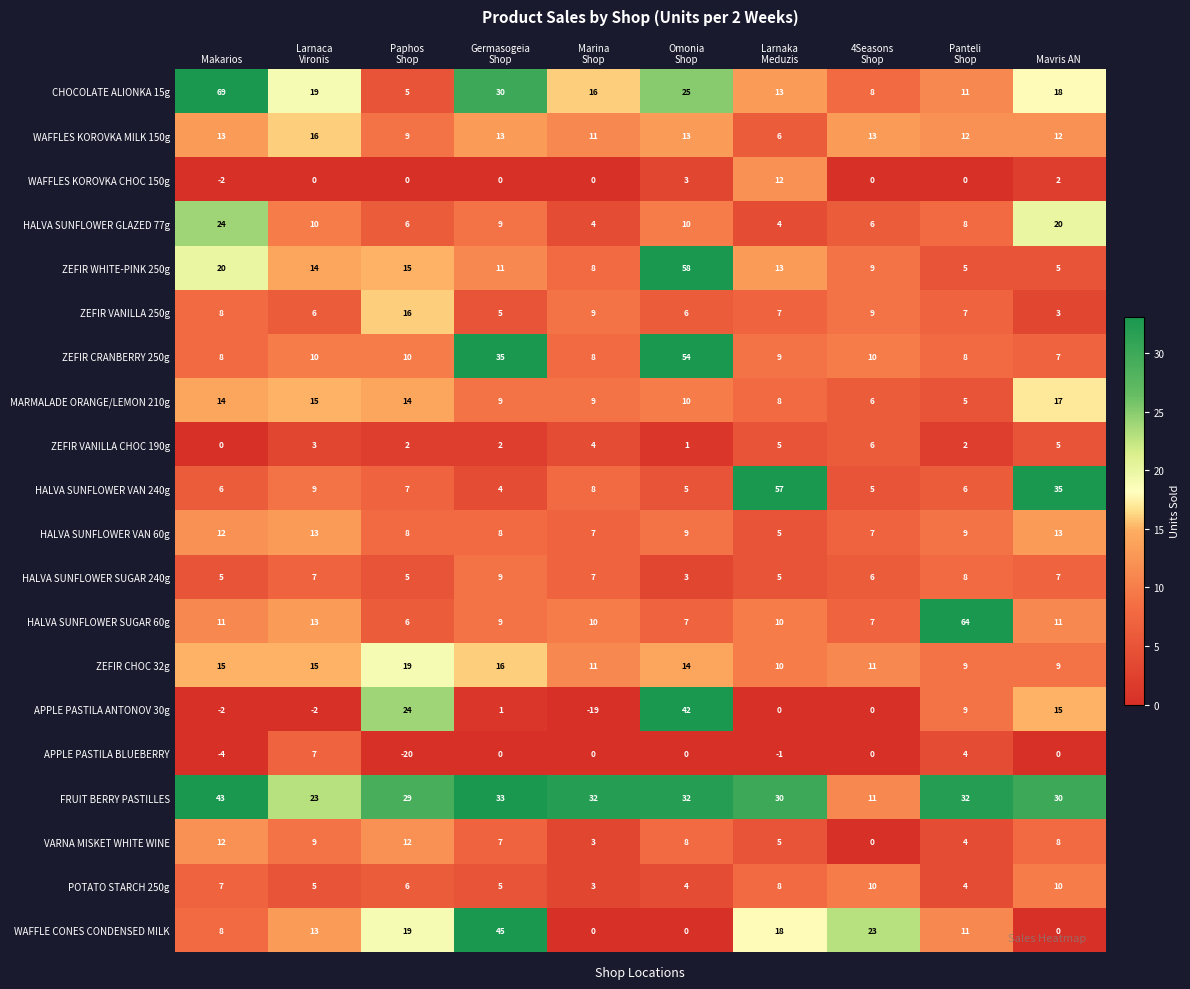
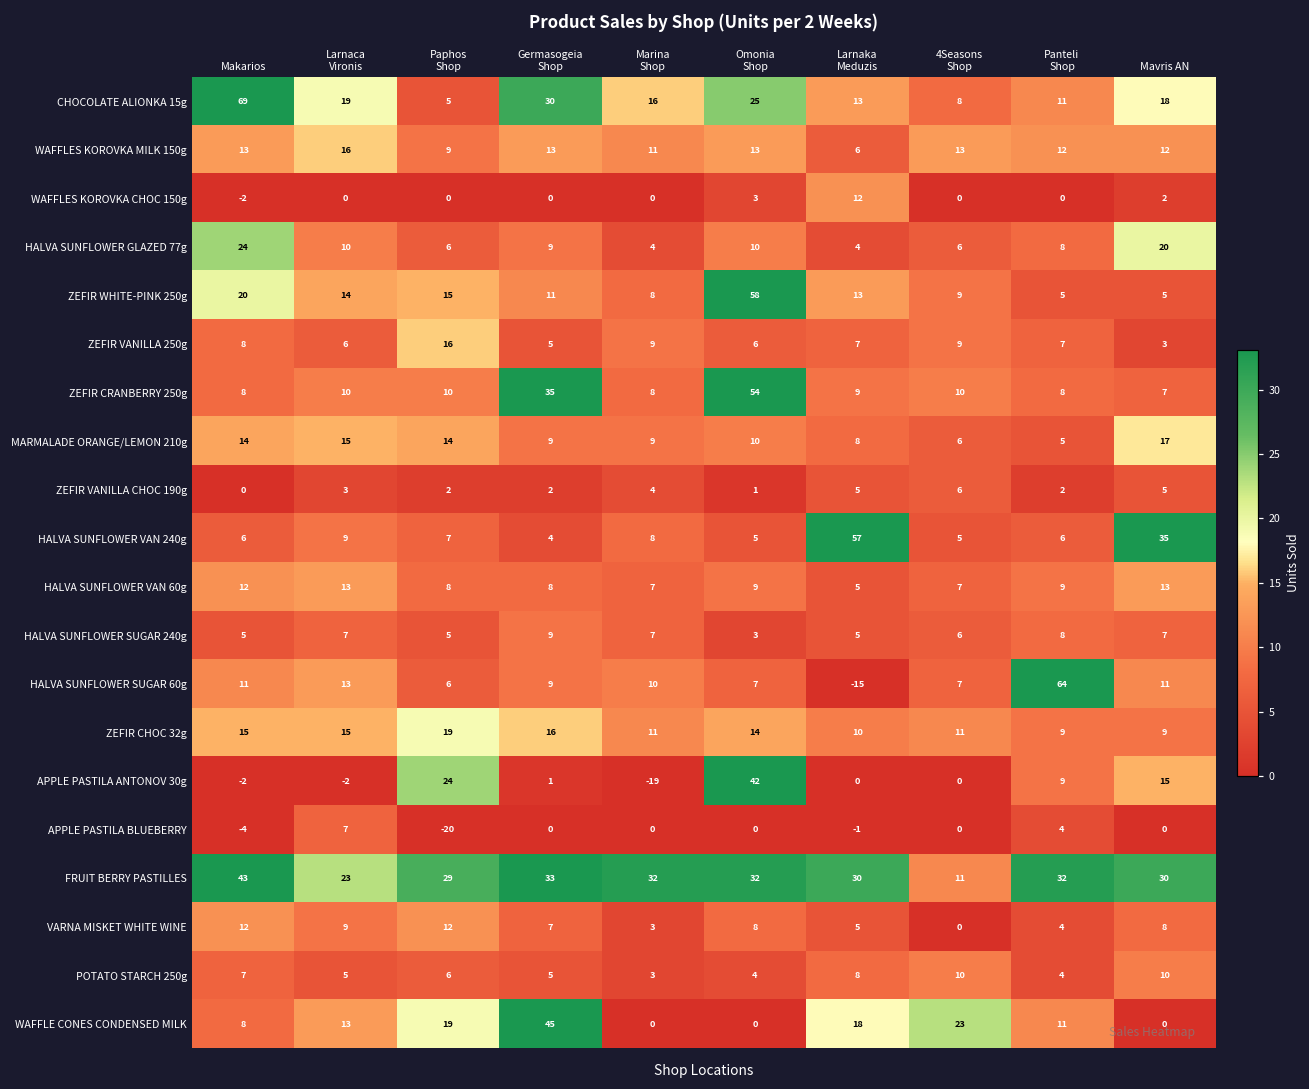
  {
    "CHOCOLATE ALIONKA 15g": {
      "Makarios": 69,
      "Larnaca Vironis": 19,
      "Paphos Shop": 5,
      "Germasogeia Shop": 30,
      "Marina Shop": 16,
      "Omonia Shop": 25,
      "Larnaka Meduzis": 13,
      "4Seasons Shop": 8,
      "Panteli Shop": 11,
      "Mavris AN": 18
    },
    "WAFFLES KOROVKA MILK 150g": {
      "Makarios": 13,
      "Larnaca Vironis": 16,
      "Paphos Shop": 9,
      "Germasogeia Shop": 13,
      "Marina Shop": 11,
      "Omonia Shop": 13,
      "Larnaka Meduzis": 6,
      "4Seasons Shop": 13,
      "Panteli Shop": 12,
      "Mavris AN": 12
    },
    "WAFFLES KOROVKA CHOC 150g": {
      "Makarios": -2,
      "Larnaca Vironis": 0,
      "Paphos Shop": 0,
      "Germasogeia Shop": 0,
      "Marina Shop": 0,
      "Omonia Shop": 3,
      "Larnaka Meduzis": 12,
      "4Seasons Shop": 0,
      "Panteli Shop": 0,
      "Mavris AN": 2
    },
    "HALVA SUNFLOWER GLAZED 77g": {
      "Makarios": 24,
      "Larnaca Vironis": 10,
      "Paphos Shop": 6,
      "Germasogeia Shop": 9,
      "Marina Shop": 4,
      "Omonia Shop": 10,
      "Larnaka Meduzis": 4,
      "4Seasons Shop": 6,
      "Panteli Shop": 8,
      "Mavris AN": 20
    },
    "ZEFIR WHITE-PINK 250g": {
      "Makarios": 20,
      "Larnaca Vironis": 14,
      "Paphos Shop": 15,
      "Germasogeia Shop": 11,
      "Marina Shop": 8,
      "Omonia Shop": 58,
      "Larnaka Meduzis": 13,
      "4Seasons Shop": 9,
      "Panteli Shop": 5,
      "Mavris AN": 5
    },
    "ZEFIR VANILLA 250g": {
      "Makarios": 8,
      "Larnaca Vironis": 6,
      "Paphos Shop": 16,
      "Germasogeia Shop": 5,
      "Marina Shop": 9,
      "Omonia Shop": 6,
      "Larnaka Meduzis": 7,
      "4Seasons Shop": 9,
      "Panteli Shop": 7,
      "Mavris AN": 3
    },
    "ZEFIR CRANBERRY 250g": {
      "Makarios": 8,
      "Larnaca Vironis": 10,
      "Paphos Shop": 10,
      "Germasogeia Shop": 35,
      "Marina Shop": 8,
      "Omonia Shop": 54,
      "Larnaka Meduzis": 9,
      "4Seasons Shop": 10,
      "Panteli Shop": 8,
      "Mavris AN": 7
    },
    "MARMALADE ORANGE/LEMON 210g": {
      "Makarios": 14,
      "Larnaca Vironis": 15,
      "Paphos Shop": 14,
      "Germasogeia Shop": 9,
      "Marina Shop": 9,
      "Omonia Shop": 10,
      "Larnaka Meduzis": 8,
      "4Seasons Shop": 6,
      "Panteli Shop": 5,
      "Mavris AN": 17
    },
    "ZEFIR VANILLA CHOC 190g": {
      "Makarios": 0,
      "Larnaca Vironis": 3,
      "Paphos Shop": 2,
      "Germasogeia Shop": 2,
      "Marina Shop": 4,
      "Omonia Shop": 1,
      "Larnaka Meduzis": 5,
      "4Seasons Shop": 6,
      "Panteli Shop": 2,
      "Mavris AN": 5
    },
    "HALVA SUNFLOWER VAN 240g": {
      "Makarios": 6,
      "Larnaca Vironis": 9,
      "Paphos Shop": 7,
      "Germasogeia Shop": 4,
      "Marina Shop": 8,
      "Omonia Shop": 5,
      "Larnaka Meduzis": 57,
      "4Seasons Shop": 5,
      "Panteli Shop": 6,
      "Mavris AN": 35
    },
    "HALVA SUNFLOWER VAN 60g": {
      "Makarios": 12,
      "Larnaca Vironis": 13,
      "Paphos Shop": 8,
      "Germasogeia Shop": 8,
      "Marina Shop": 7,
      "Omonia Shop": 9,
      "Larnaka Meduzis": 5,
      "4Seasons Shop": 7,
      "Panteli Shop": 9,
      "Mavris AN": 13
    },
    "HALVA SUNFLOWER SUGAR 240g": {
      "Makarios": 5,
      "Larnaca Vironis": 7,
      "Paphos Shop": 5,
      "Germasogeia Shop": 9,
      "Marina Shop": 7,
      "Omonia Shop": 3,
      "Larnaka Meduzis": 5,
      "4Seasons Shop": 6,
      "Panteli Shop": 8,
      "Mavris AN": 7
    },
    "HALVA SUNFLOWER SUGAR 60g": {
      "Makarios": 11,
      "Larnaca Vironis": 13,
      "Paphos Shop": 6,
      "Germasogeia Shop": 9,
      "Marina Shop": 10,
      "Omonia Shop": 7,
-     "Larnaka Meduzis": 10,
+     "Larnaka Meduzis": -15,
      "4Seasons Shop": 7,
      "Panteli Shop": 64,
      "Mavris AN": 11
    },
    "ZEFIR CHOC 32g": {
      "Makarios": 15,
      "Larnaca Vironis": 15,
      "Paphos Shop": 19,
      "Germasogeia Shop": 16,
      "Marina Shop": 11,
      "Omonia Shop": 14,
      "Larnaka Meduzis": 10,
      "4Seasons Shop": 11,
      "Panteli Shop": 9,
      "Mavris AN": 9
    },
    "APPLE PASTILA ANTONOV 30g": {
      "Makarios": -2,
      "Larnaca Vironis": -2,
      "Paphos Shop": 24,
      "Germasogeia Shop": 1,
      "Marina Shop": -19,
      "Omonia Shop": 42,
      "Larnaka Meduzis": 0,
      "4Seasons Shop": 0,
      "Panteli Shop": 9,
      "Mavris AN": 15
    },
    "APPLE PASTILA BLUEBERRY": {
      "Makarios": -4,
      "Larnaca Vironis": 7,
      "Paphos Shop": -20,
      "Germasogeia Shop": 0,
      "Marina Shop": 0,
      "Omonia Shop": 0,
      "Larnaka Meduzis": -1,
      "4Seasons Shop": 0,
      "Panteli Shop": 4,
      "Mavris AN": 0
    },
    "FRUIT BERRY PASTILLES": {
      "Makarios": 43,
      "Larnaca Vironis": 23,
      "Paphos Shop": 29,
      "Germasogeia Shop": 33,
      "Marina Shop": 32,
      "Omonia Shop": 32,
      "Larnaka Meduzis": 30,
      "4Seasons Shop": 11,
      "Panteli Shop": 32,
      "Mavris AN": 30
    },
    "VARNA MISKET WHITE WINE": {
      "Makarios": 12,
      "Larnaca Vironis": 9,
      "Paphos Shop": 12,
      "Germasogeia Shop": 7,
      "Marina Shop": 3,
      "Omonia Shop": 8,
      "Larnaka Meduzis": 5,
      "4Seasons Shop": 0,
      "Panteli Shop": 4,
      "Mavris AN": 8
    },
    "POTATO STARCH 250g": {
      "Makarios": 7,
      "Larnaca Vironis": 5,
      "Paphos Shop": 6,
      "Germasogeia Shop": 5,
      "Marina Shop": 3,
      "Omonia Shop": 4,
      "Larnaka Meduzis": 8,
      "4Seasons Shop": 10,
      "Panteli Shop": 4,
      "Mavris AN": 10
    },
    "WAFFLE CONES CONDENSED MILK": {
      "Makarios": 8,
      "Larnaca Vironis": 13,
      "Paphos Shop": 19,
      "Germasogeia Shop": 45,
      "Marina Shop": 0,
      "Omonia Shop": 0,
      "Larnaka Meduzis": 18,
      "4Seasons Shop": 23,
      "Panteli Shop": 11
    }
  }
